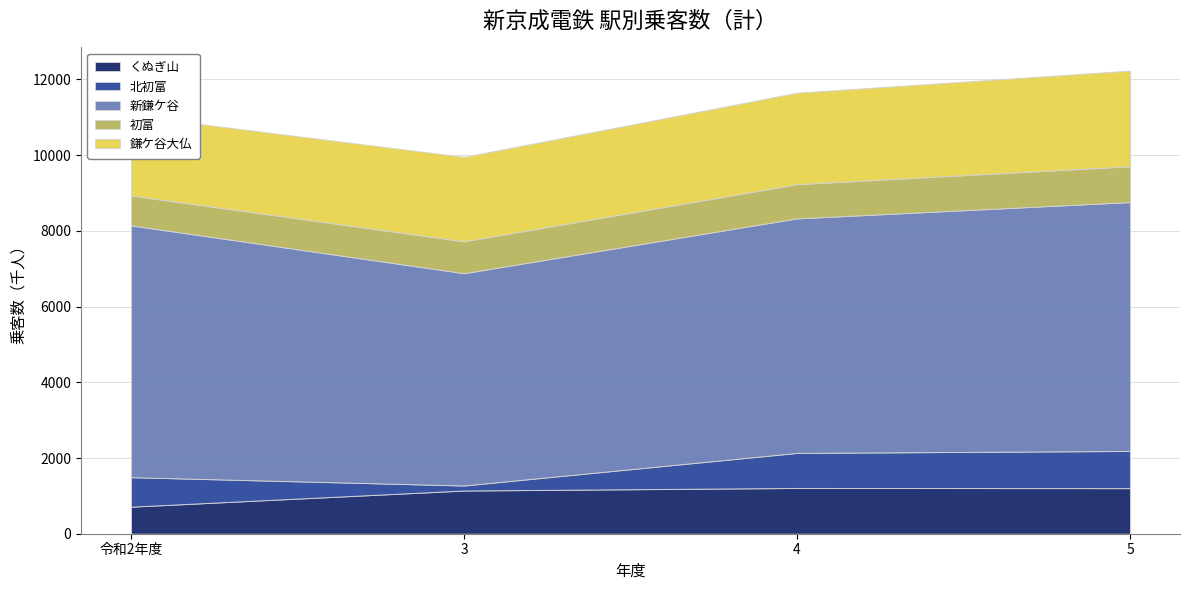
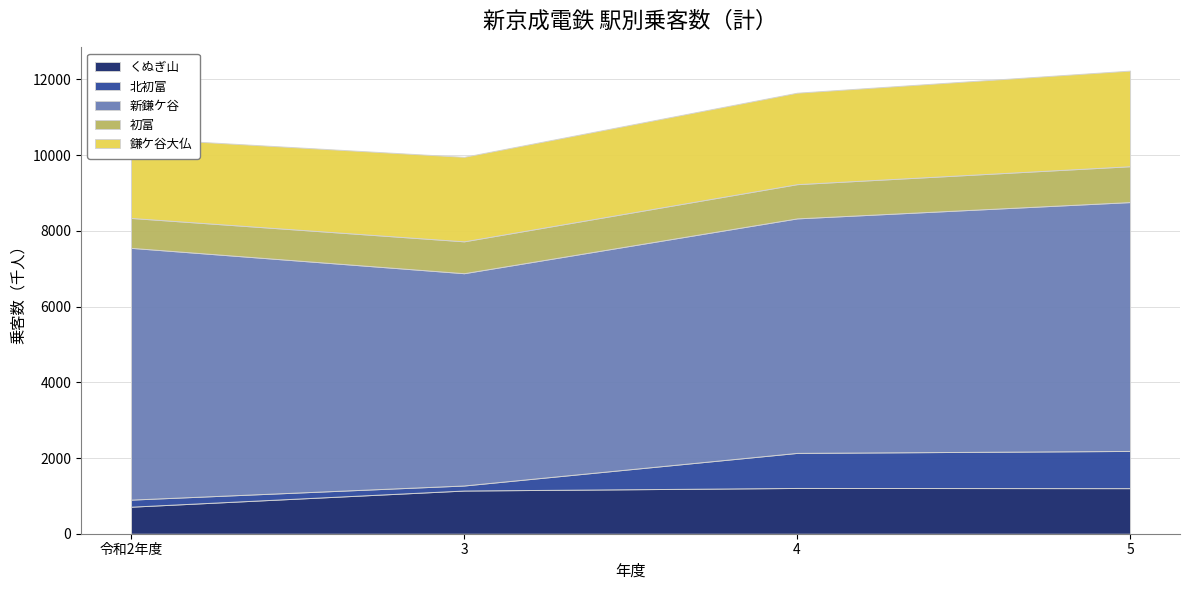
  {
    "くぬぎ山": {
      "令和2年度": 700,
      "3": 1100,
      "4": 1200,
      "5": 1200
    },
    "北初富": {
-     "令和2年度": 800,
+     "令和2年度": 200,
      "3": 100,
      "4": 900,
      "5": 1000
    },
    "新鎌ケ谷": {
      "令和2年度": 6700,
      "3": 5600,
      "4": 6200,
      "5": 6600
    },
    "初富": {
      "令和2年度": 800,
      "3": 800,
      "4": 900,
      "5": 900
    },
    "鎌ケ谷大仏": {
      "3": 2200,
      "4": 2400,
      "5": 2500
    }
  }
